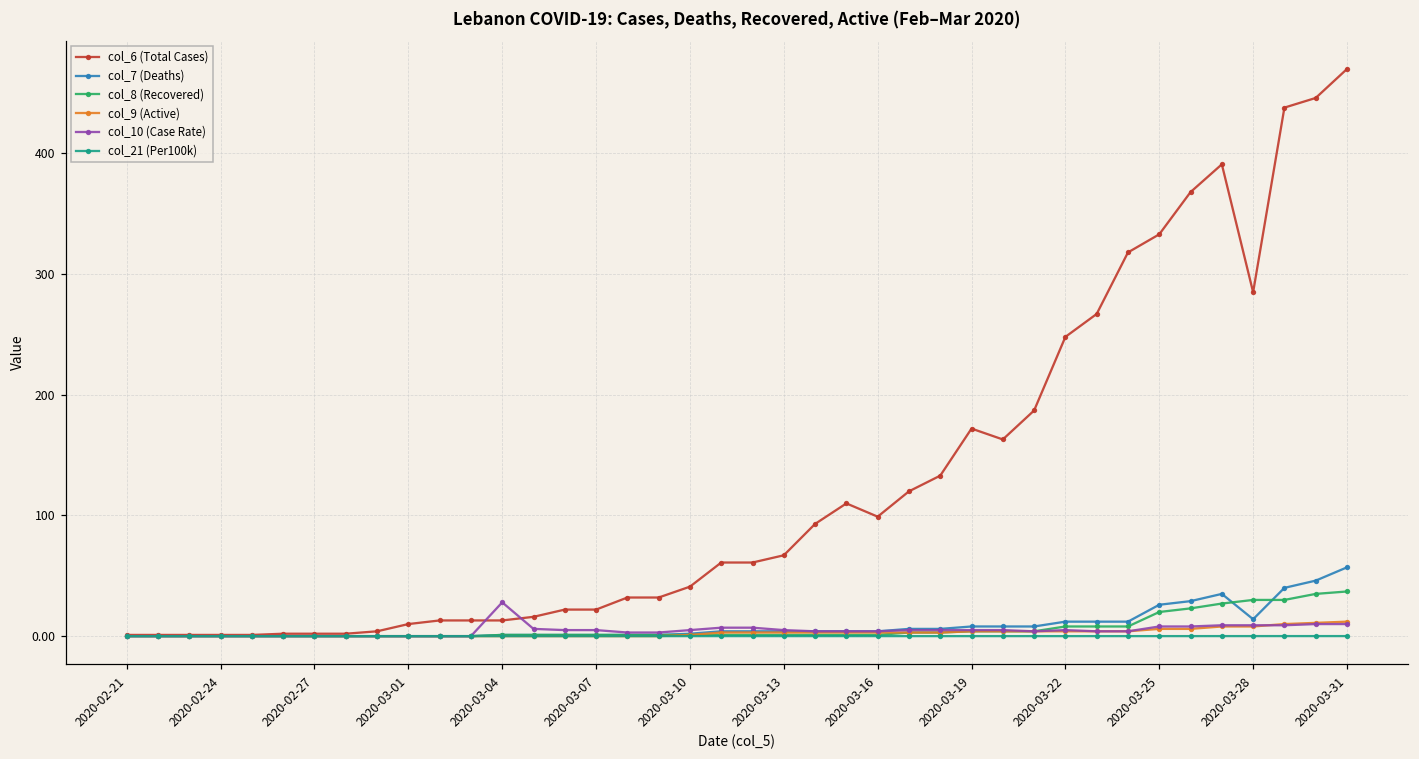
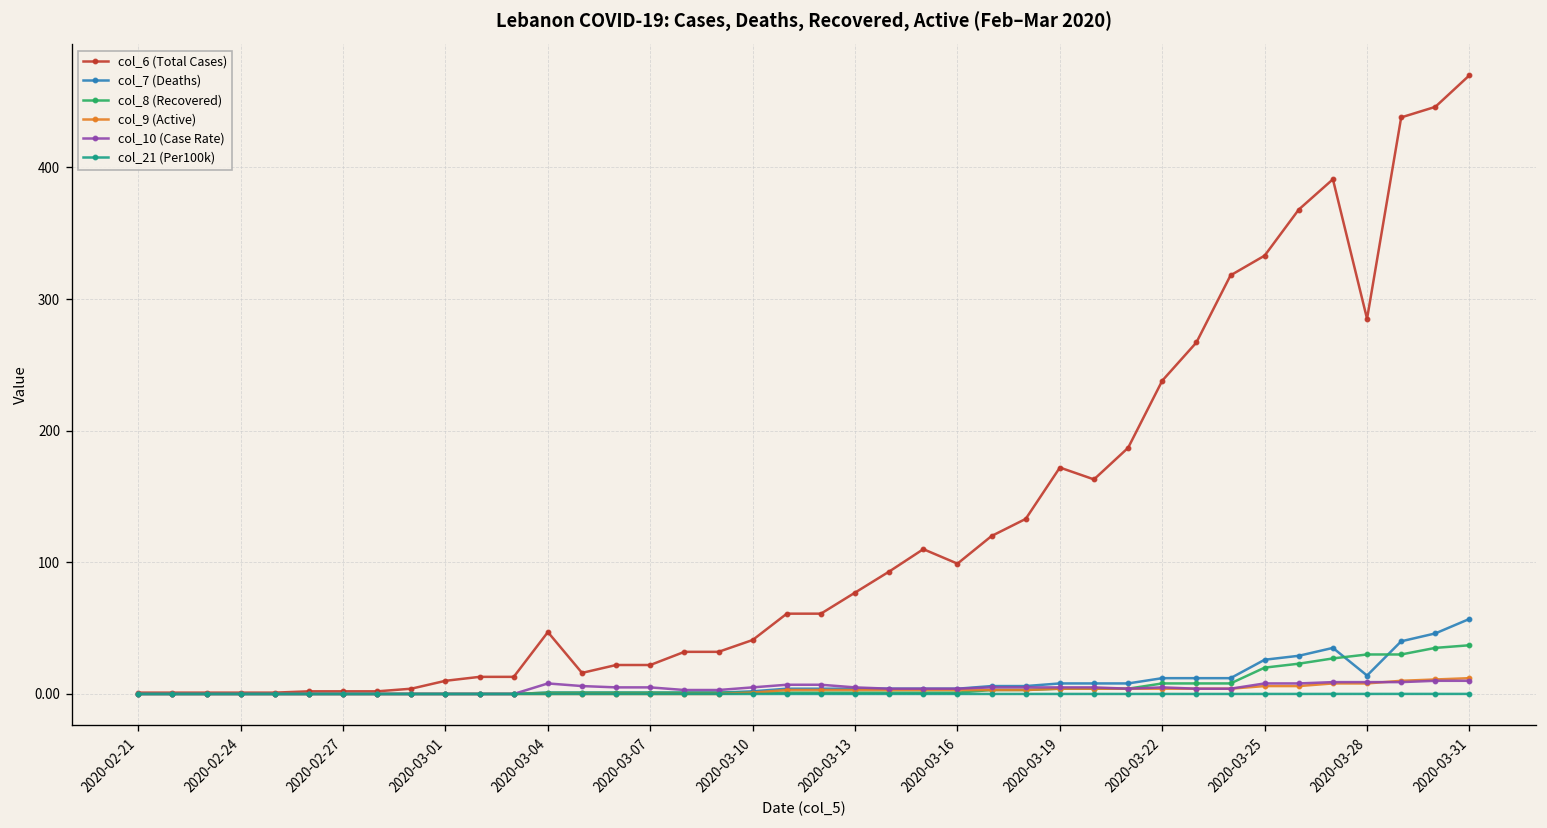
  {
    "col_6 (Total Cases)": {
      "2020-03-01": 10,
-     "2020-03-04": 13,
+     "2020-03-04": 47,
      "2020-03-07": 22,
      "2020-03-10": 41,
-     "2020-03-13": 67,
+     "2020-03-13": 77,
      "2020-03-16": 99,
      "2020-03-19": 172,
-     "2020-03-22": 248,
+     "2020-03-22": 238,
      "2020-03-25": 333,
      "2020-03-28": 285,
      "2020-03-31": 470
    },
    "col_7 (Deaths)": {
      "2020-03-19": 8,
      "2020-03-22": 12,
      "2020-03-25": 26,
      "2020-03-28": 14,
      "2020-03-31": 57
    },
    "col_10 (Case Rate)": {
-     "2020-03-04": 28,
+     "2020-03-04": 8,
      "2020-03-07": 5,
      "2020-03-10": 5
    }
  }
